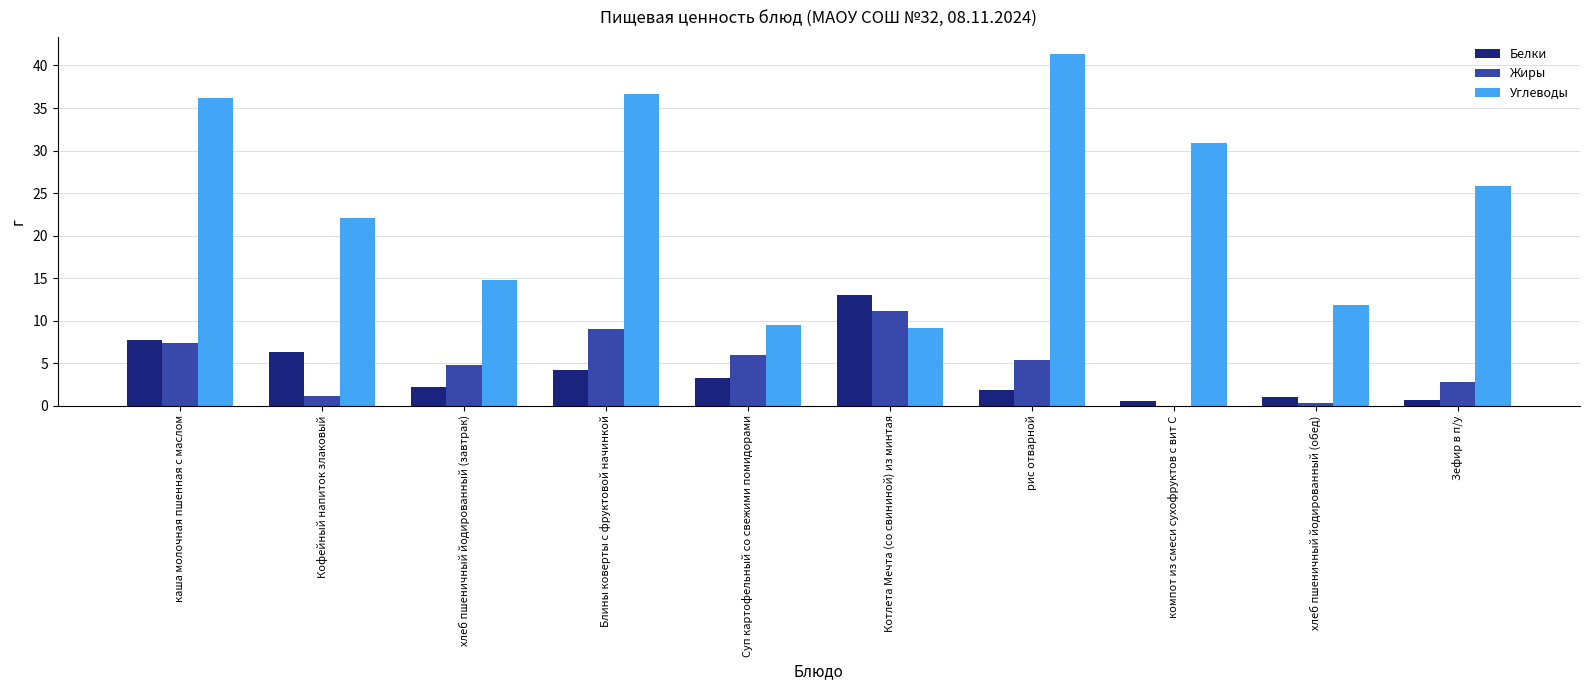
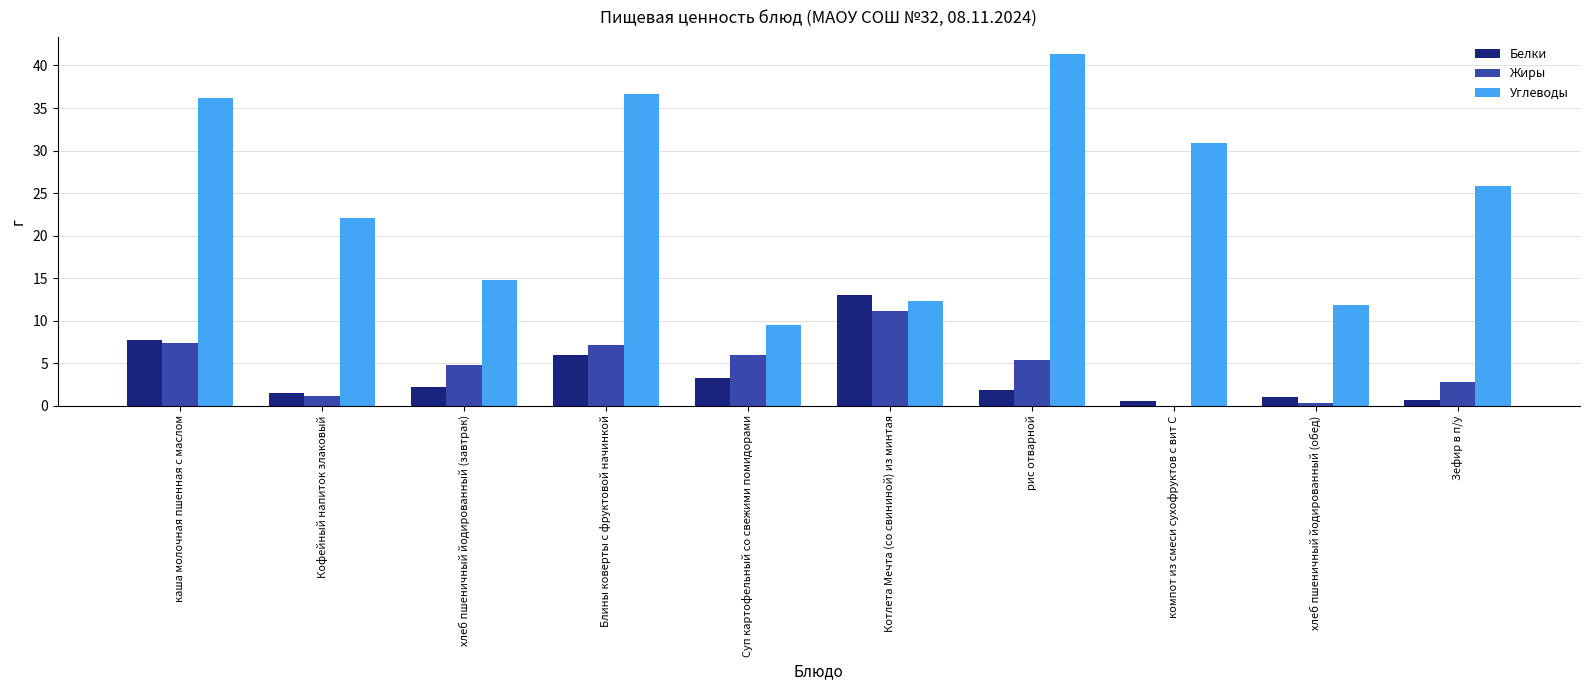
  {
    "Белки": {
      "каша молочная пшенная с маслом": 8,
-     "Кофейный напиток злаковый": 6,
+     "Кофейный напиток злаковый": 2,
      "хлеб пшеничный йодированный (завтрак)": 2,
-     "Блины коверты с фруктовой начинкой": 4,
+     "Блины коверты с фруктовой начинкой": 6,
      "Суп картофельный со свежими помидорами": 3,
      "Котлета Мечта (со свининой) из минтая": 13,
      "рис отварной": 2,
      "компот из смеси сухофруктов с вит С": 1,
      "хлеб пшеничный йодированный (обед)": 1,
      "Зефир в п/у": 1
    },
    "Жиры": {
      "каша молочная пшенная с маслом": 7,
      "Кофейный напиток злаковый": 1,
      "хлеб пшеничный йодированный (завтрак)": 5,
-     "Блины коверты с фруктовой начинкой": 9,
+     "Блины коверты с фруктовой начинкой": 7,
      "Суп картофельный со свежими помидорами": 6,
      "Котлета Мечта (со свининой) из минтая": 11,
      "рис отварной": 5,
      "компот из смеси сухофруктов с вит С": 0,
      "хлеб пшеничный йодированный (обед)": 0,
      "Зефир в п/у": 3
    },
    "Углеводы": {
      "каша молочная пшенная с маслом": 36,
      "Кофейный напиток злаковый": 22,
      "хлеб пшеничный йодированный (завтрак)": 15,
      "Блины коверты с фруктовой начинкой": 37,
      "Суп картофельный со свежими помидорами": 9,
-     "Котлета Мечта (со свининой) из минтая": 9,
+     "Котлета Мечта (со свининой) из минтая": 12,
      "рис отварной": 41,
      "компот из смеси сухофруктов с вит С": 31,
      "хлеб пшеничный йодированный (обед)": 12,
      "Зефир в п/у": 26
    }
  }
